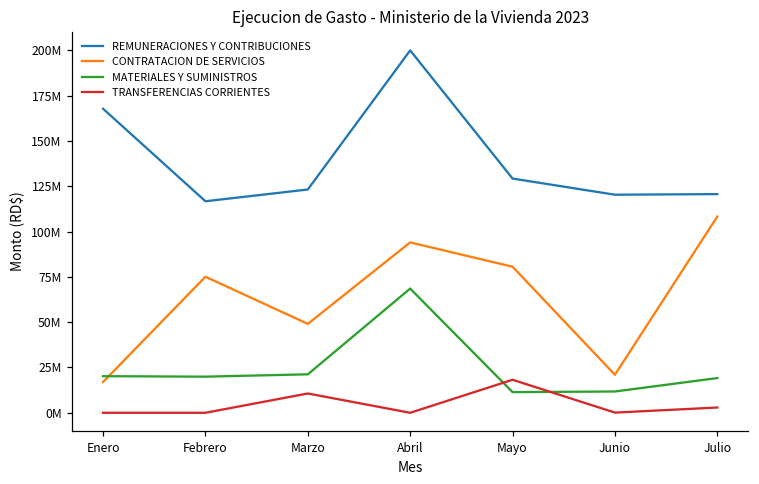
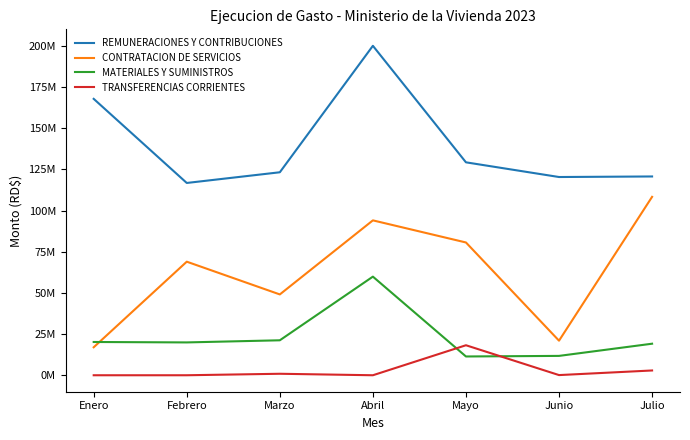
  {
    "REMUNERACIONES Y CONTRIBUCIONES": {
      "Enero": 168000000,
      "Febrero": 117000000,
      "Marzo": 123000000,
      "Abril": 200000000,
      "Mayo": 129000000,
      "Junio": 120000000,
      "Julio": 121000000
    },
    "CONTRATACION DE SERVICIOS": {
      "Enero": 17000000,
-     "Febrero": 75000000,
+     "Febrero": 69000000,
      "Marzo": 49000000,
      "Abril": 94000000,
      "Mayo": 81000000,
      "Junio": 21000000,
      "Julio": 108000000
    },
    "MATERIALES Y SUMINISTROS": {
      "Enero": 20000000,
      "Febrero": 20000000,
      "Marzo": 21000000,
-     "Abril": 69000000,
+     "Abril": 60000000,
      "Mayo": 11000000,
      "Junio": 12000000,
      "Julio": 19000000
    },
    "TRANSFERENCIAS CORRIENTES": {
      "Enero": 0,
      "Febrero": 0,
-     "Marzo": 11000000,
+     "Marzo": 1000000,
      "Abril": 0,
      "Mayo": 18000000,
      "Junio": 0,
      "Julio": 3000000
    }
  }
